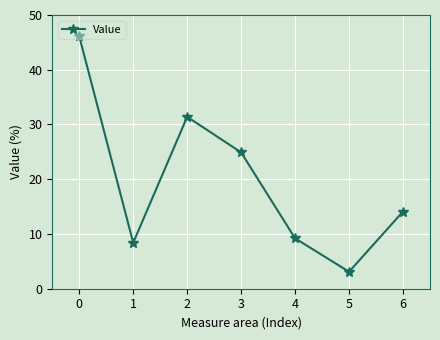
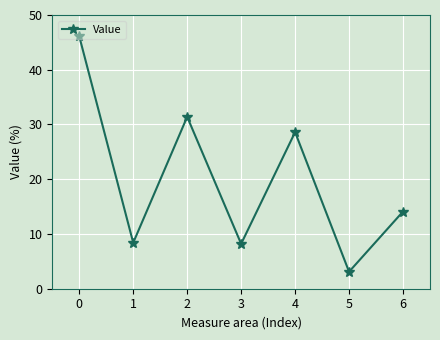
  {
    "1": 8,
    "2": 31,
-   "3": 25,
-   "4": 9,
+   "3": 8,
+   "4": 29,
    "5": 3,
    "6": 14
  }
